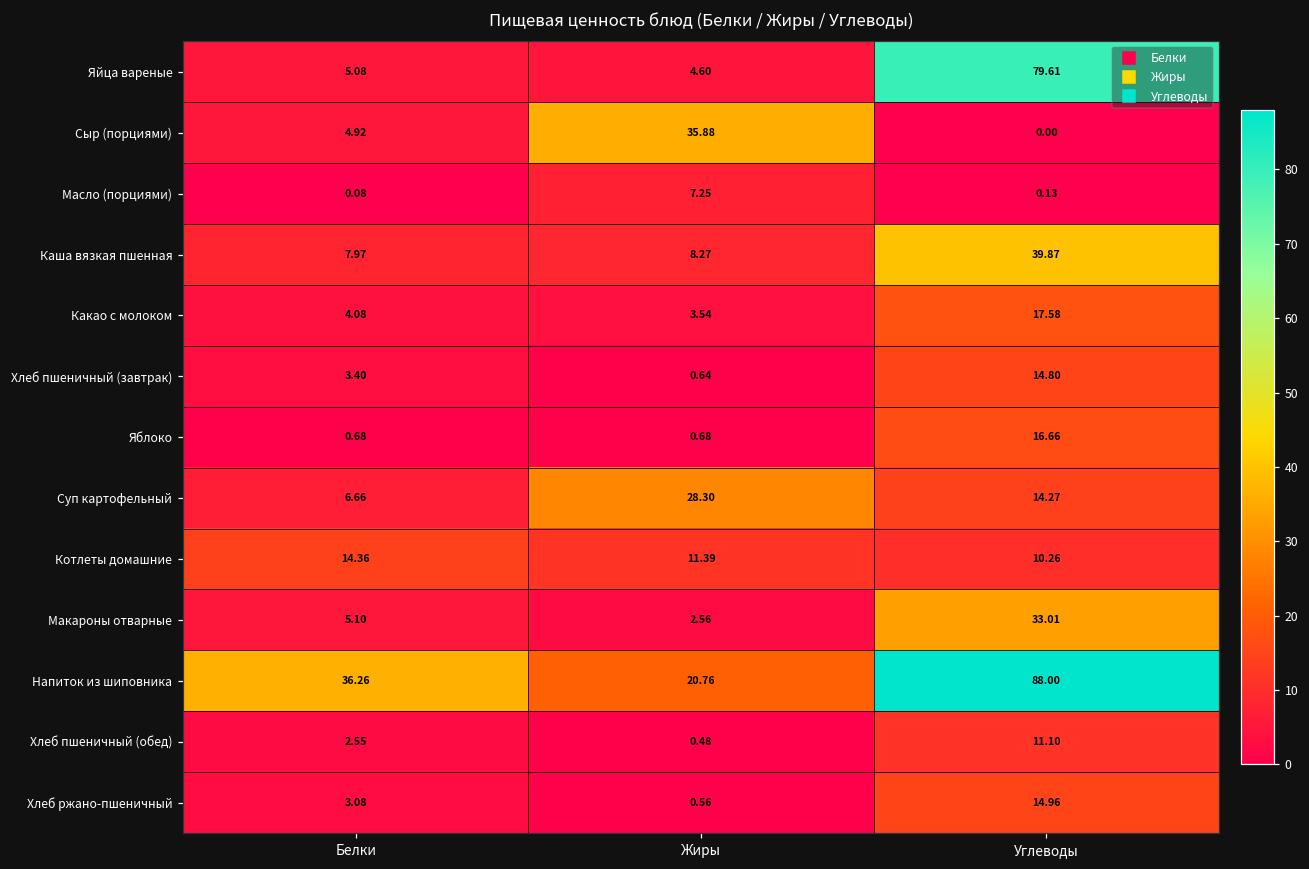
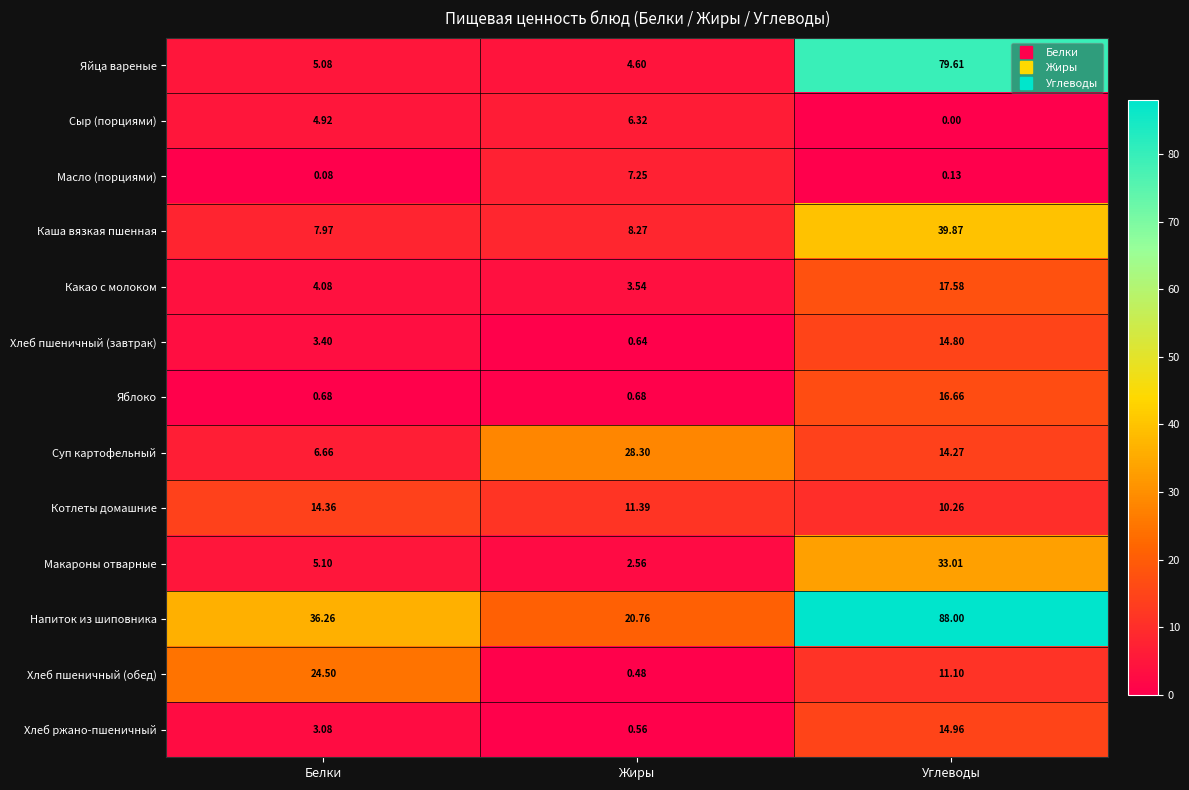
  {
    "Яйца вареные": {
      "Белки": 5.08,
      "Жиры": 4.60,
      "Углеводы": 79.61
    },
    "Сыр (порциями)": {
      "Белки": 4.92,
-     "Жиры": 35.88,
+     "Жиры": 6.32,
      "Углеводы": 0.00
    },
    "Масло (порциями)": {
      "Белки": 0.08,
      "Жиры": 7.25,
      "Углеводы": 0.13
    },
    "Каша вязкая пшенная": {
      "Белки": 7.97,
      "Жиры": 8.27,
      "Углеводы": 39.87
    },
    "Какао с молоком": {
      "Белки": 4.08,
      "Жиры": 3.54,
      "Углеводы": 17.58
    },
    "Хлеб пшеничный (завтрак)": {
      "Белки": 3.40,
      "Жиры": 0.64,
      "Углеводы": 14.80
    },
    "Яблоко": {
      "Белки": 0.68,
      "Жиры": 0.68,
      "Углеводы": 16.66
    },
    "Суп картофельный": {
      "Белки": 6.66,
      "Жиры": 28.30,
      "Углеводы": 14.27
    },
    "Котлеты домашние": {
      "Белки": 14.36,
      "Жиры": 11.39,
      "Углеводы": 10.26
    },
    "Макароны отварные": {
      "Белки": 5.10,
      "Жиры": 2.56,
      "Углеводы": 33.01
    },
    "Напиток из шиповника": {
      "Белки": 36.26,
      "Жиры": 20.76,
      "Углеводы": 88.00
    },
    "Хлеб пшеничный (обед)": {
-     "Белки": 2.55,
+     "Белки": 24.50,
      "Жиры": 0.48,
      "Углеводы": 11.10
    },
    "Хлеб ржано-пшеничный": {
      "Белки": 3.08,
      "Жиры": 0.56,
      "Углеводы": 14.96
    }
  }
